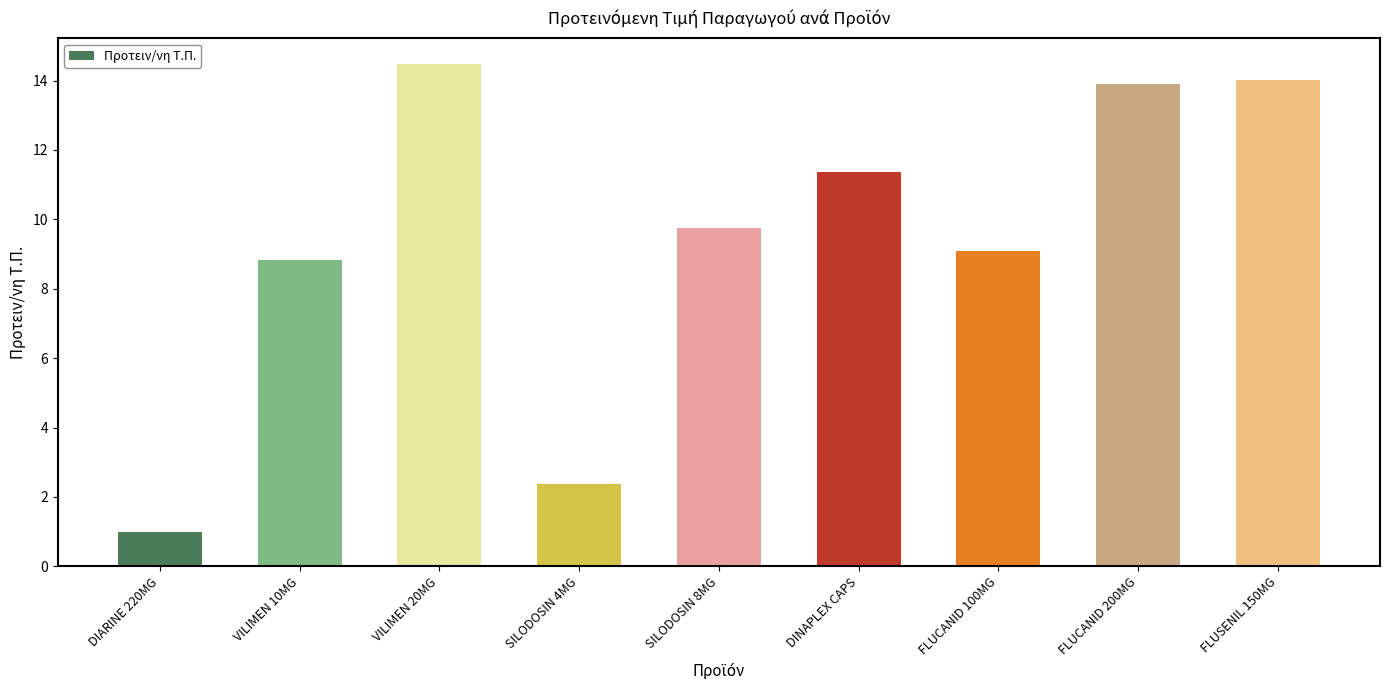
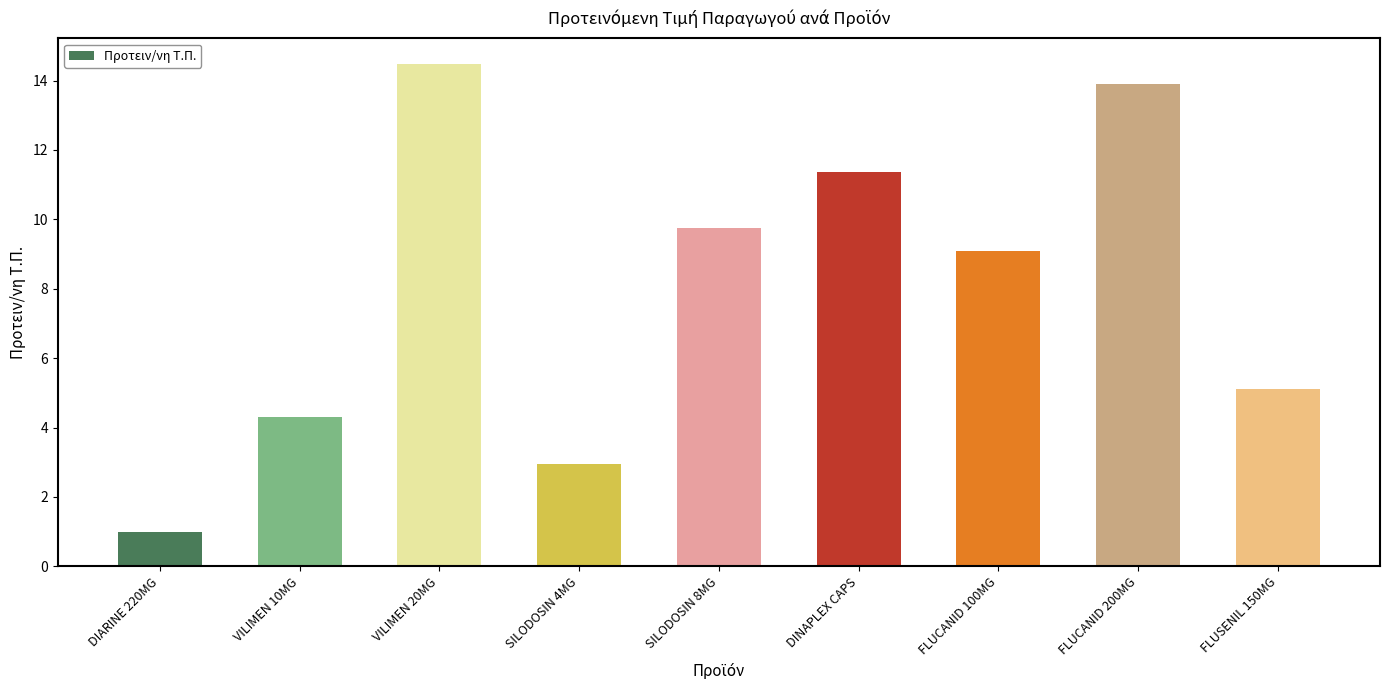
  {
    "DIARINE 220MG": 1.0,
-   "VILIMEN 10MG": 8.8,
+   "VILIMEN 10MG": 4.3,
    "VILIMEN 20MG": 14.5,
-   "SILODOSIN 4MG": 2.4,
+   "SILODOSIN 4MG": 2.9,
    "SILODOSIN 8MG": 9.8,
    "DINAPLEX CAPS": 11.4,
    "FLUCANID 100MG": 9.1,
    "FLUCANID 200MG": 13.9,
-   "FLUSENIL 150MG": 14.0
+   "FLUSENIL 150MG": 5.1
  }
